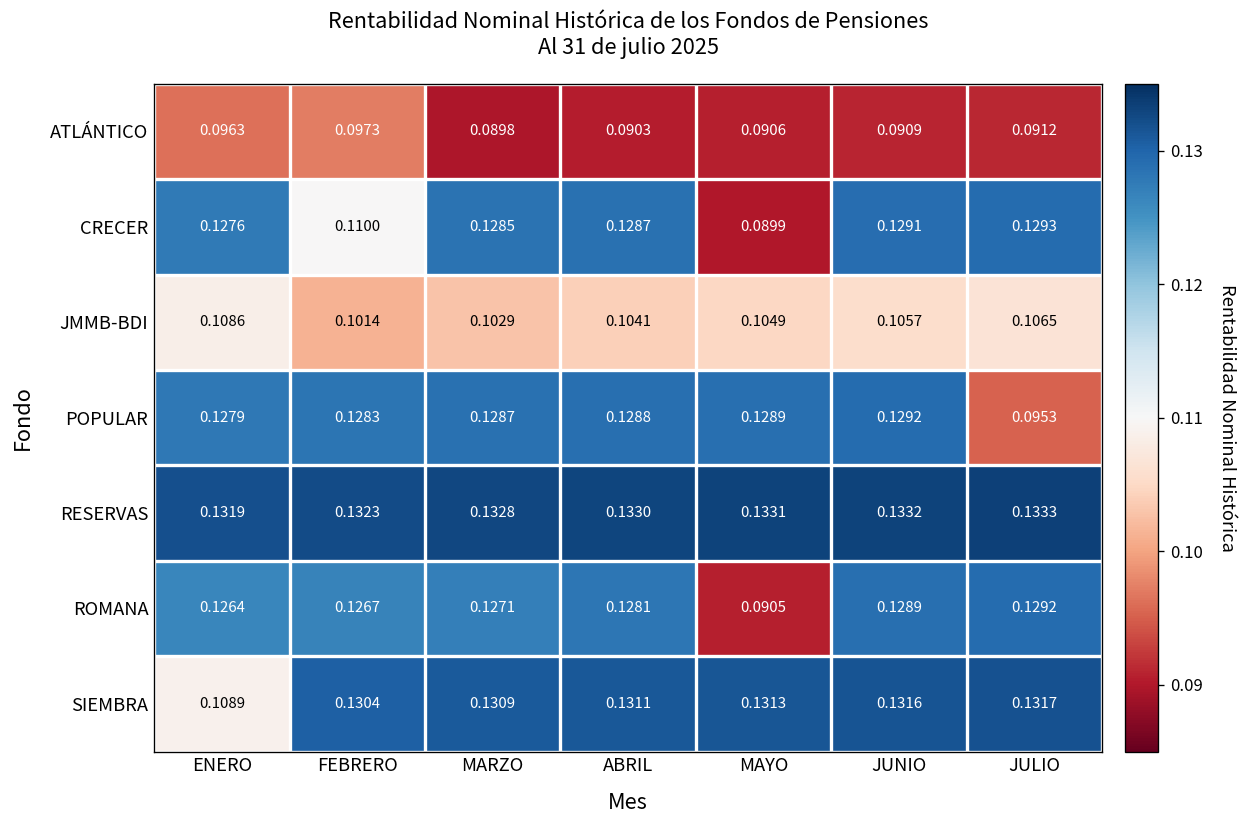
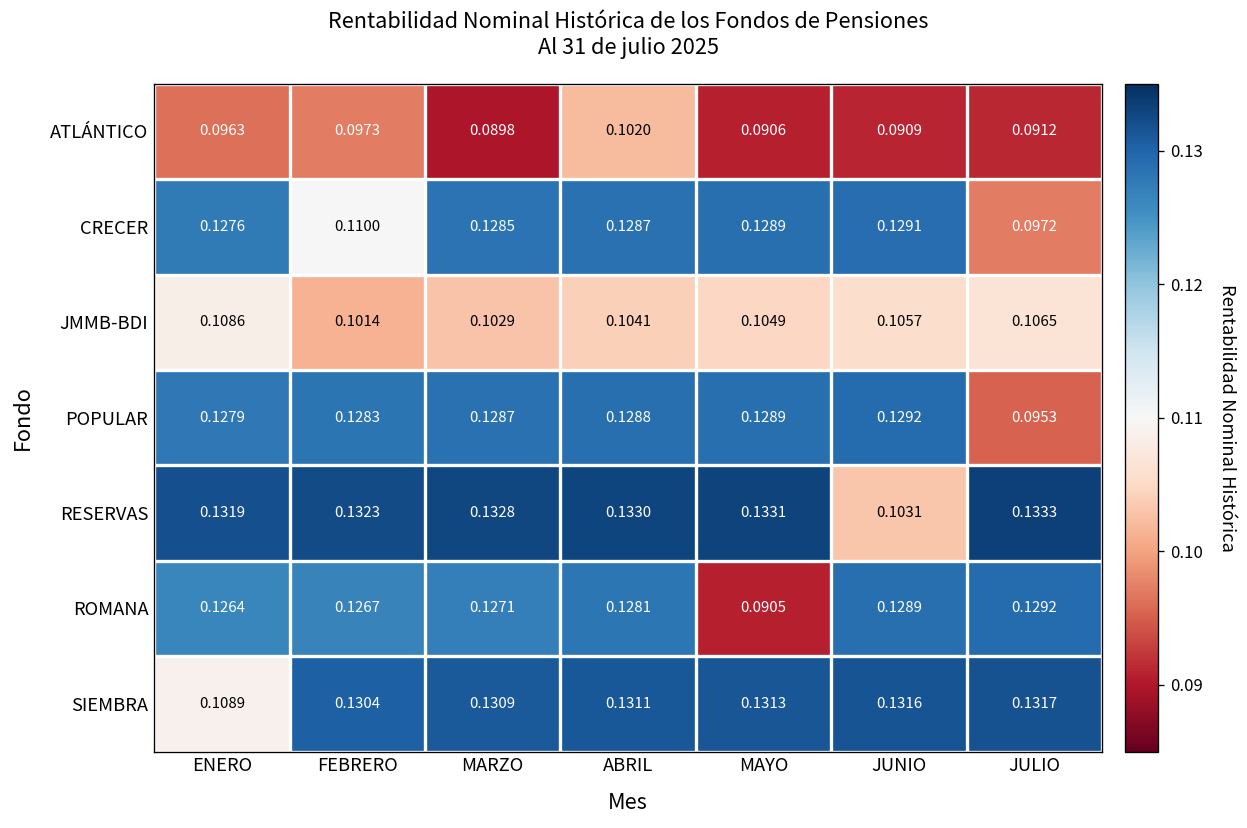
  {
    "ATLÁNTICO": {
      "ENERO": 0.0963,
      "FEBRERO": 0.0973,
      "MARZO": 0.0898,
-     "ABRIL": 0.0903,
+     "ABRIL": 0.1020,
      "MAYO": 0.0906,
      "JUNIO": 0.0909,
      "JULIO": 0.0912
    },
    "CRECER": {
      "ENERO": 0.1276,
      "FEBRERO": 0.1100,
      "MARZO": 0.1285,
      "ABRIL": 0.1287,
-     "MAYO": 0.0899,
+     "MAYO": 0.1289,
      "JUNIO": 0.1291,
-     "JULIO": 0.1293
+     "JULIO": 0.0972
    },
    "JMMB-BDI": {
      "ENERO": 0.1086,
      "FEBRERO": 0.1014,
      "MARZO": 0.1029,
      "ABRIL": 0.1041,
      "MAYO": 0.1049,
      "JUNIO": 0.1057,
      "JULIO": 0.1065
    },
    "POPULAR": {
      "ENERO": 0.1279,
      "FEBRERO": 0.1283,
      "MARZO": 0.1287,
      "ABRIL": 0.1288,
      "MAYO": 0.1289,
      "JUNIO": 0.1292,
      "JULIO": 0.0953
    },
    "RESERVAS": {
      "ENERO": 0.1319,
      "FEBRERO": 0.1323,
      "MARZO": 0.1328,
      "ABRIL": 0.1330,
      "MAYO": 0.1331,
-     "JUNIO": 0.1332,
+     "JUNIO": 0.1031,
      "JULIO": 0.1333
    },
    "ROMANA": {
      "ENERO": 0.1264,
      "FEBRERO": 0.1267,
      "MARZO": 0.1271,
      "ABRIL": 0.1281,
      "MAYO": 0.0905,
      "JUNIO": 0.1289,
      "JULIO": 0.1292
    },
    "SIEMBRA": {
      "ENERO": 0.1089,
      "FEBRERO": 0.1304,
      "MARZO": 0.1309,
      "ABRIL": 0.1311,
      "MAYO": 0.1313,
      "JUNIO": 0.1316,
      "JULIO": 0.1317
    }
  }
